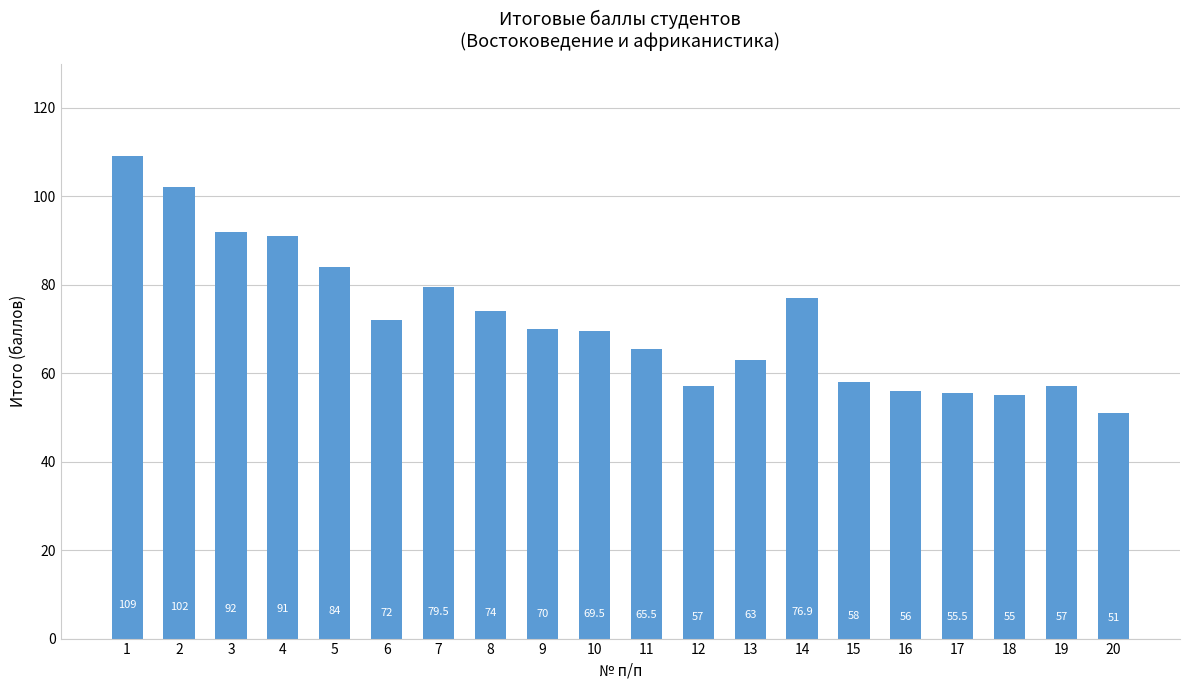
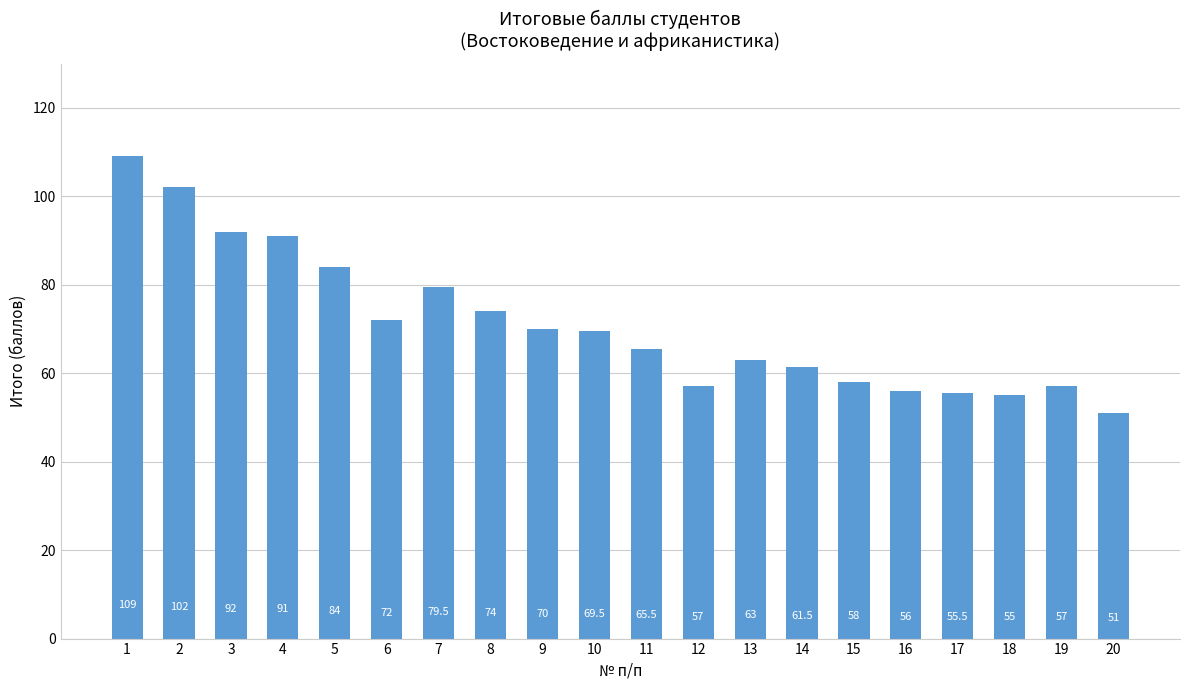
  {
    "1": 109,
    "2": 102,
    "3": 92,
    "4": 91,
    "5": 84,
    "6": 72,
    "7": 79.5,
    "8": 74,
    "9": 70,
    "10": 69.5,
    "11": 65.5,
    "12": 57,
    "13": 63,
-   "14": 76.9,
+   "14": 61.5,
    "15": 58,
    "16": 56,
    "17": 55.5,
    "18": 55,
    "19": 57,
    "20": 51
  }
